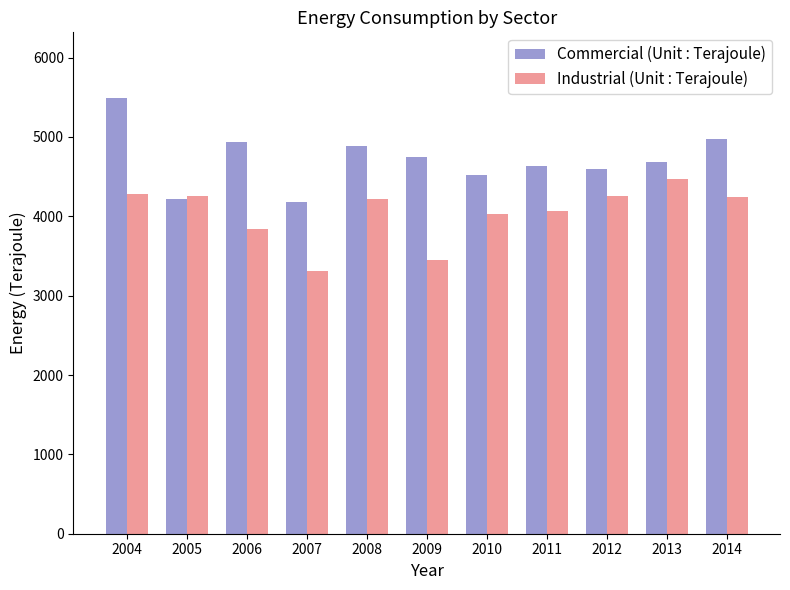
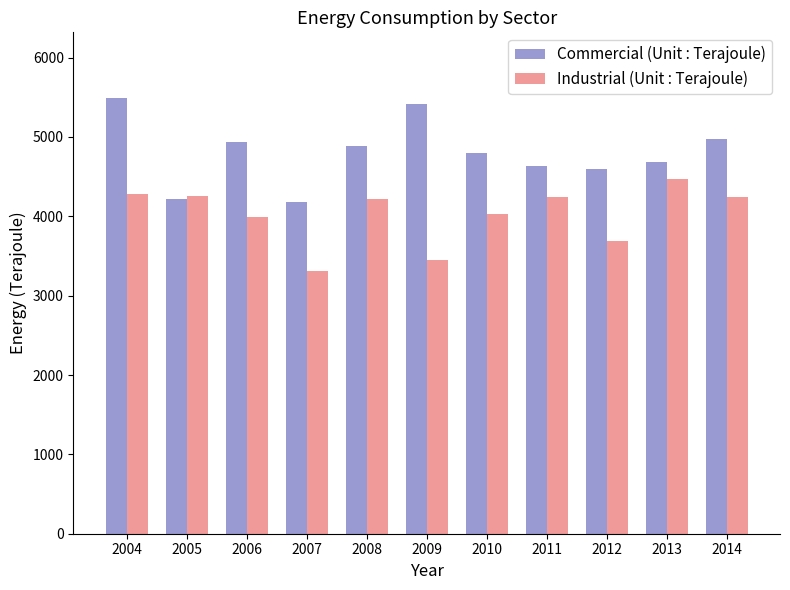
  {
    "Commercial (Unit : Terajoule)": {
      "2004": 5500,
      "2005": 4200,
      "2006": 4900,
      "2007": 4200,
      "2008": 4900,
-     "2009": 4800,
-     "2010": 4500,
+     "2009": 5400,
+     "2010": 4800,
      "2011": 4600,
      "2012": 4600,
      "2013": 4700,
      "2014": 5000
    },
    "Industrial (Unit : Terajoule)": {
      "2004": 4300,
      "2005": 4300,
-     "2006": 3800,
+     "2006": 4000,
      "2007": 3300,
      "2008": 4200,
      "2009": 3400,
      "2010": 4000,
-     "2011": 4100,
-     "2012": 4300,
+     "2011": 4200,
+     "2012": 3700,
      "2013": 4500,
      "2014": 4200
    }
  }
